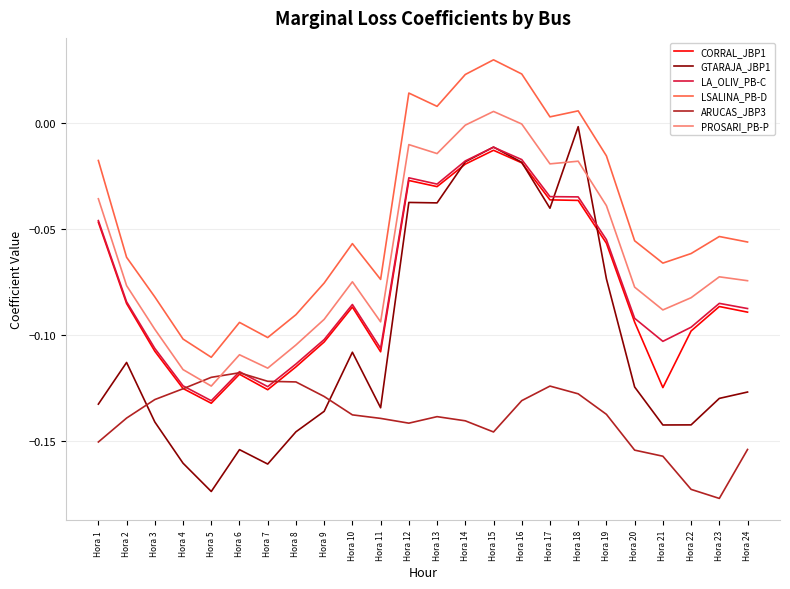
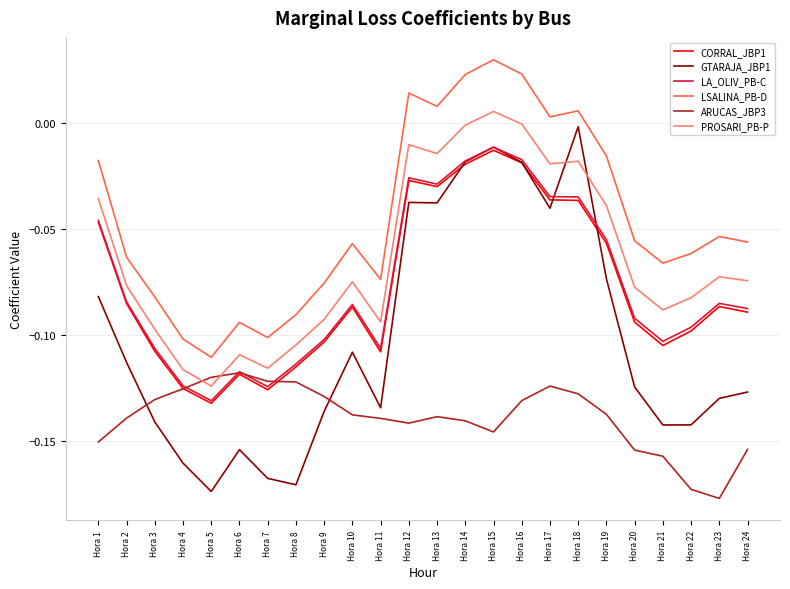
  {
    "CORRAL_JBP1": {
      "Hora 3": -0.108,
      "Hora 7": -0.126,
      "Hora 8": -0.115,
      "Hora 11": -0.108,
      "Hora 12": -0.027,
      "Hora 15": -0.013,
      "Hora 17": -0.036,
      "Hora 18": -0.037,
      "Hora 19": -0.057,
      "Hora 20": -0.094,
-     "Hora 21": -0.125,
+     "Hora 21": -0.105,
      "Hora 22": -0.098,
      "Hora 23": -0.087,
      "Hora 24": -0.089
    },
    "GTARAJA_JBP1": {
-     "Hora 1": -0.132,
+     "Hora 1": -0.082,
      "Hora 2": -0.113,
      "Hora 3": -0.141,
      "Hora 4": -0.160,
      "Hora 5": -0.174,
      "Hora 6": -0.154,
-     "Hora 7": -0.161,
-     "Hora 8": -0.145,
+     "Hora 7": -0.167,
+     "Hora 8": -0.170,
      "Hora 9": -0.136,
      "Hora 10": -0.108,
      "Hora 11": -0.134,
      "Hora 12": -0.038,
      "Hora 13": -0.038,
      "Hora 17": -0.040,
      "Hora 18": -0.002,
      "Hora 19": -0.073,
      "Hora 20": -0.124,
      "Hora 21": -0.142,
      "Hora 22": -0.142,
      "Hora 23": -0.130,
      "Hora 24": -0.127
    }
  }
